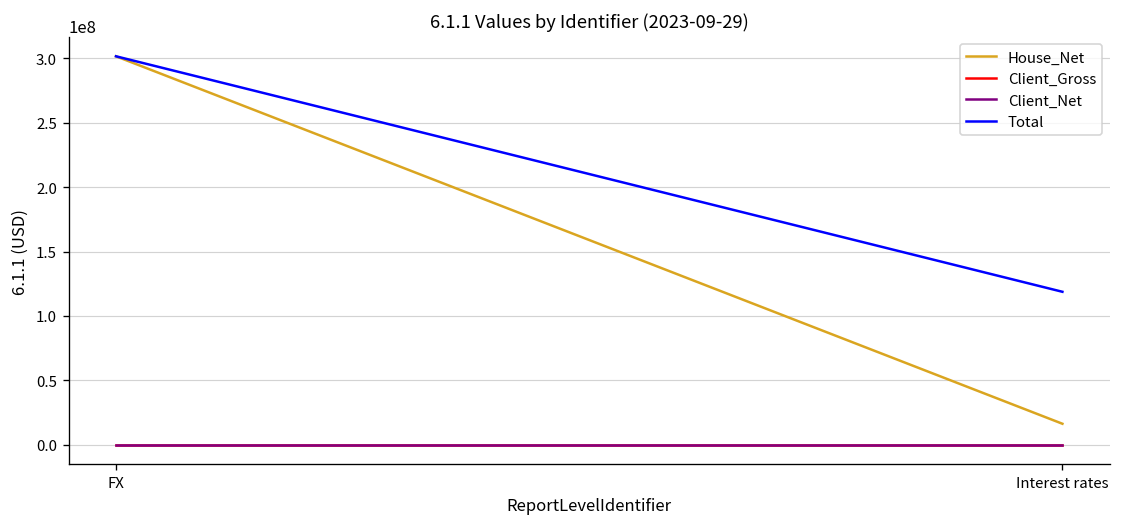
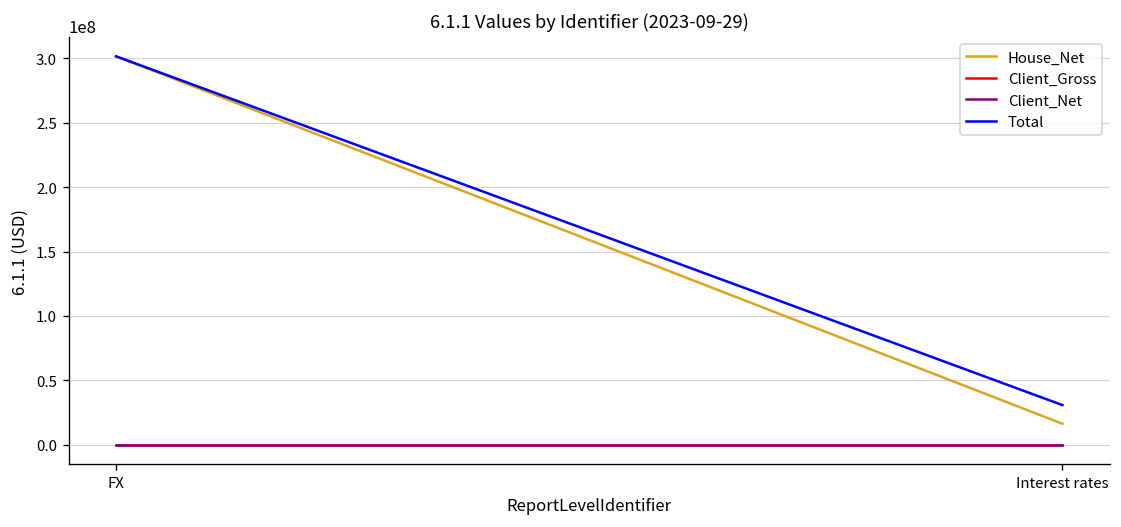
  {
    "House_Net": {
      "Interest rates": 16000000
    },
    "Client_Net": {
      "FX": 0,
      "Interest rates": 0
    },
    "Total": {
-     "Interest rates": 119000000
+     "Interest rates": 31000000
    }
  }
